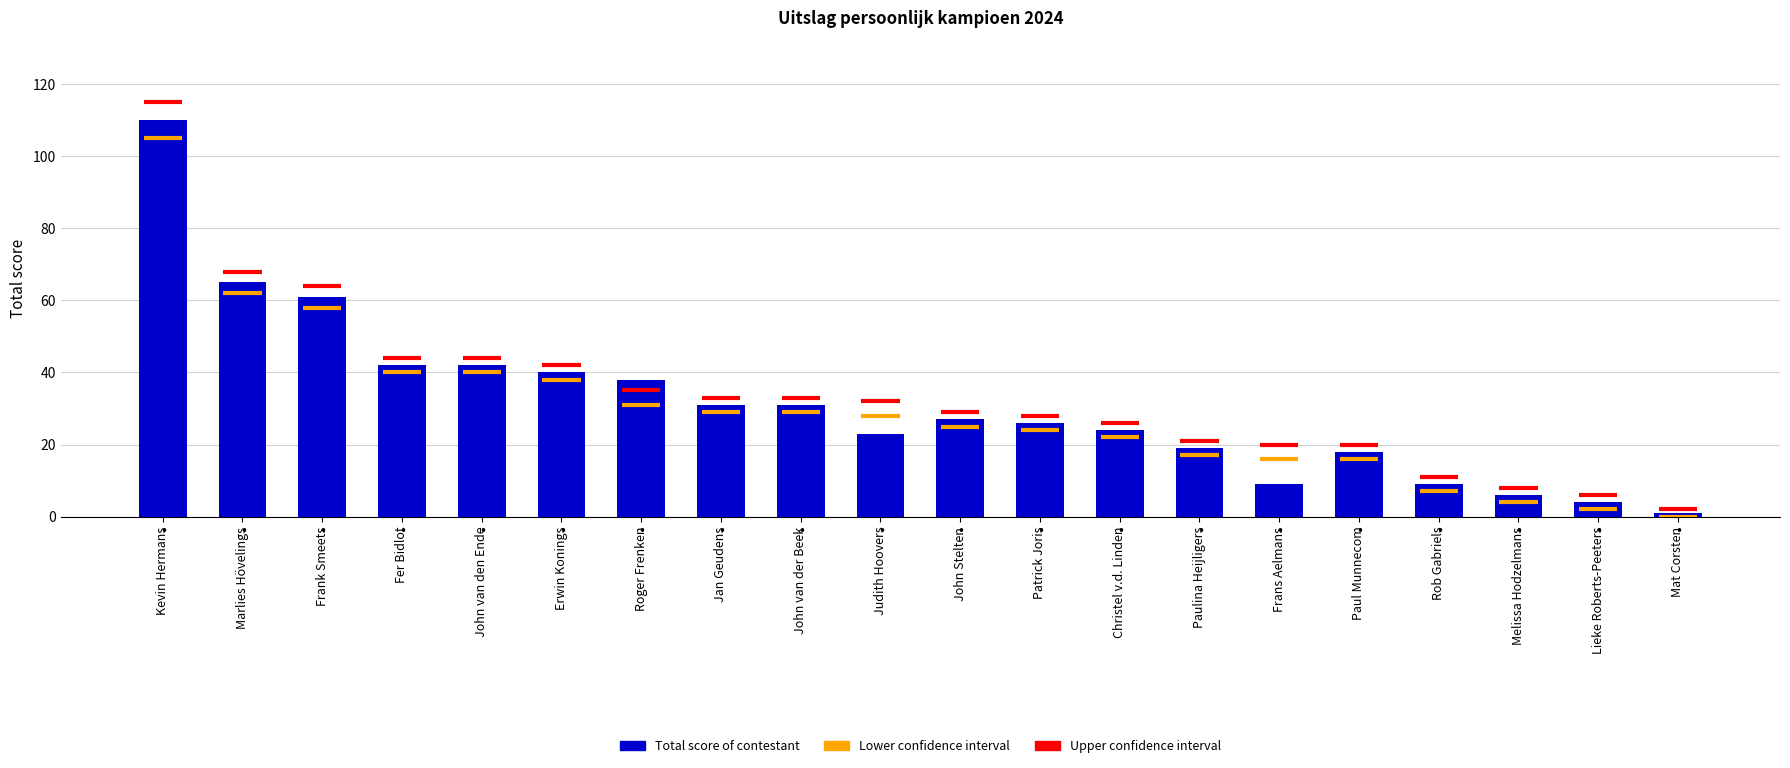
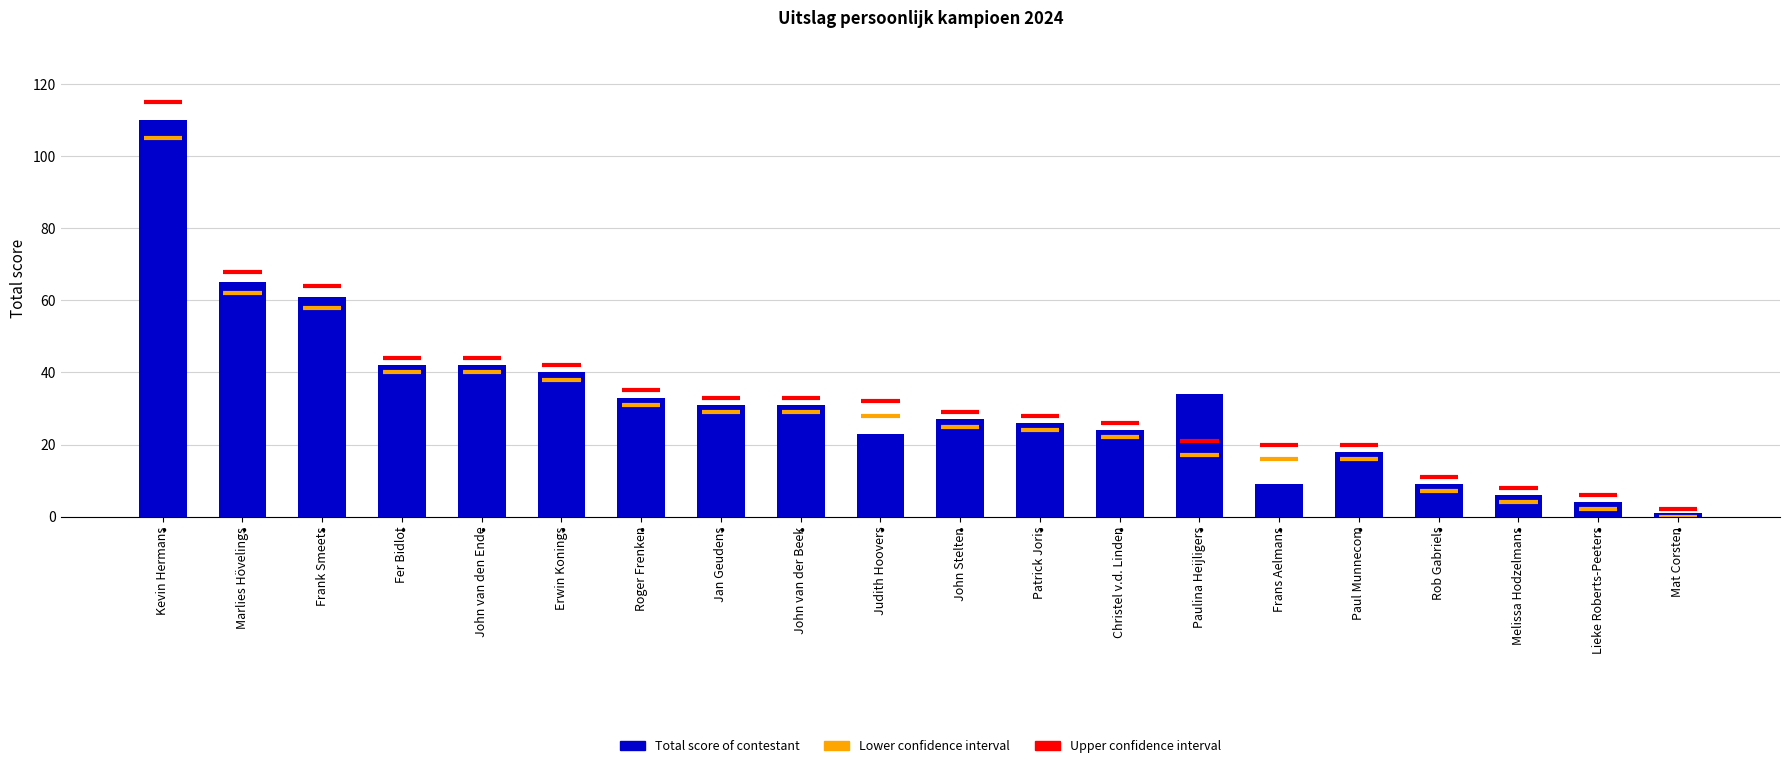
  {
    "Kevin Hermans": 110,
    "Marlies Hövelings": 65,
    "Frank Smeets": 61,
    "Fer Bidlot": 42,
    "John van den Ende": 42,
    "Erwin Konings": 40,
-   "Roger Frenken": 38,
+   "Roger Frenken": 33,
    "Jan Geudens": 31,
    "John van der Beek": 31,
    "Judith Hoovers": 23,
    "John Stelten": 27,
    "Patrick Joris": 26,
    "Christel v.d. Linden": 24,
-   "Paulina Heijligers": 19,
+   "Paulina Heijligers": 34,
    "Frans Aelmans": 9,
    "Paul Munnecom": 18,
    "Rob Gabriels": 9,
    "Melissa Hodzelmans": 6,
    "Lieke Roberts-Peeters": 4,
    "Mat Corsten": 1
  }
